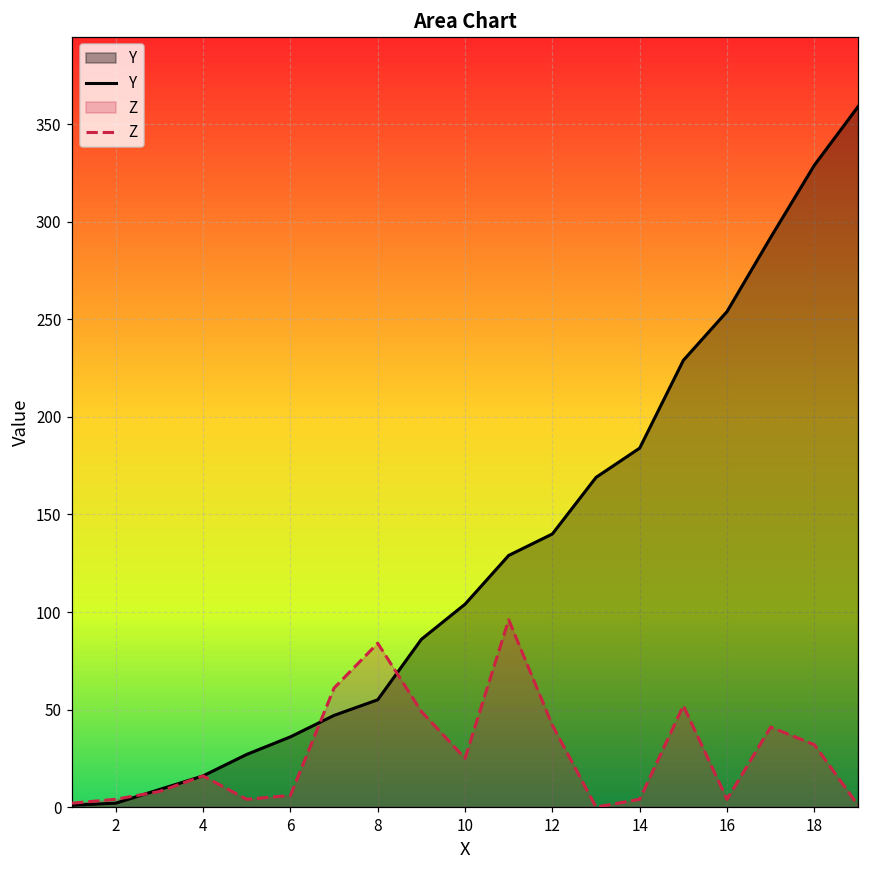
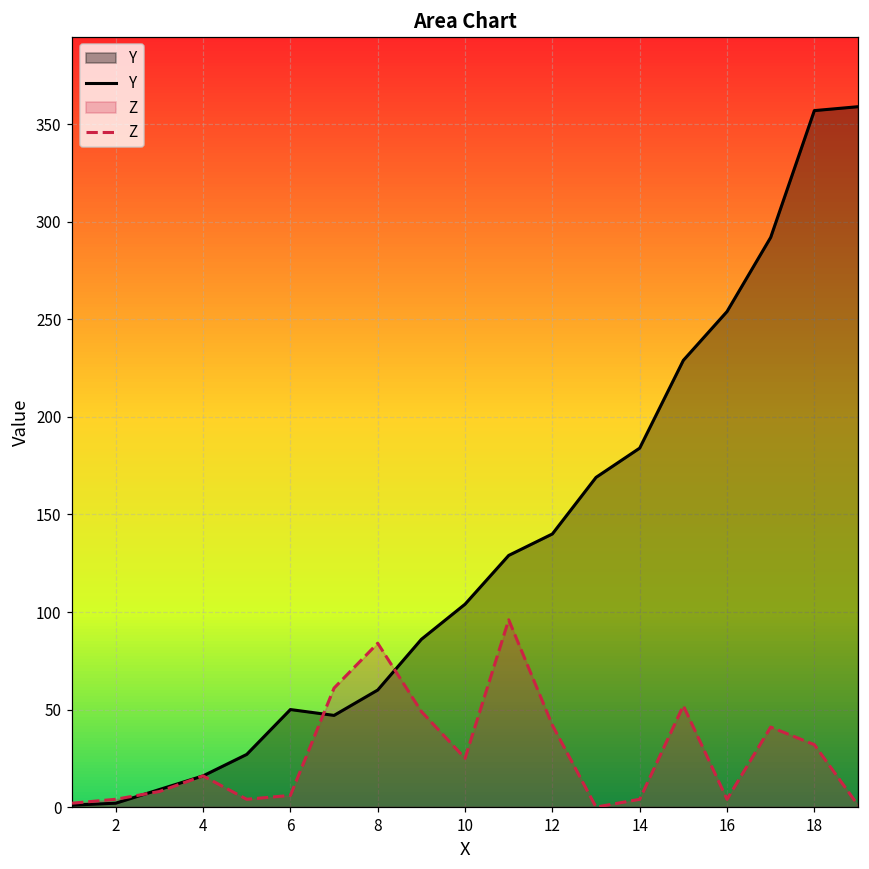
  {
    "Y": {
      "2": 2,
-     "6": 36,
-     "8": 55,
+     "6": 50,
+     "8": 60,
      "10": 104,
      "12": 140,
      "14": 184,
      "16": 254,
-     "18": 329
+     "18": 357
    },
    "Z": {
      "2": 4,
      "6": 6,
      "8": 84,
      "10": 25,
      "12": 42,
      "14": 4,
      "16": 4,
      "18": 32
    }
  }
